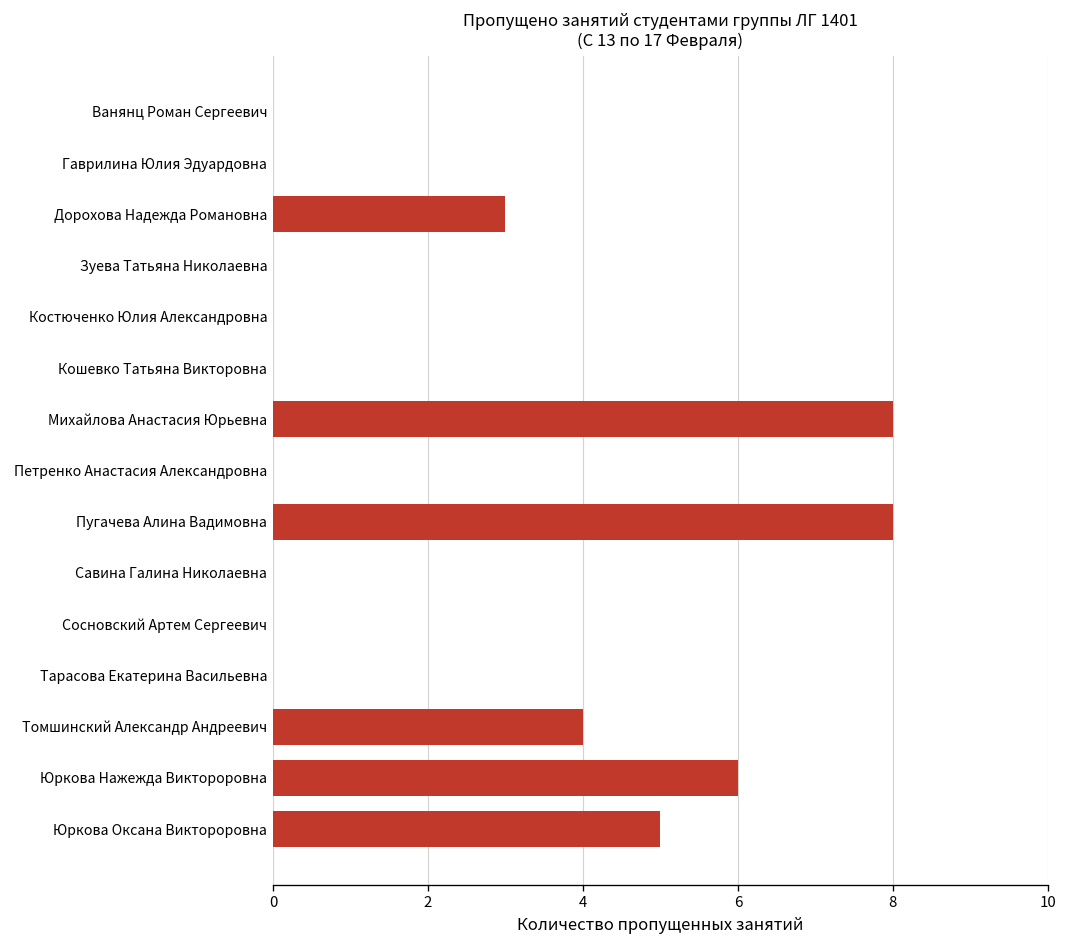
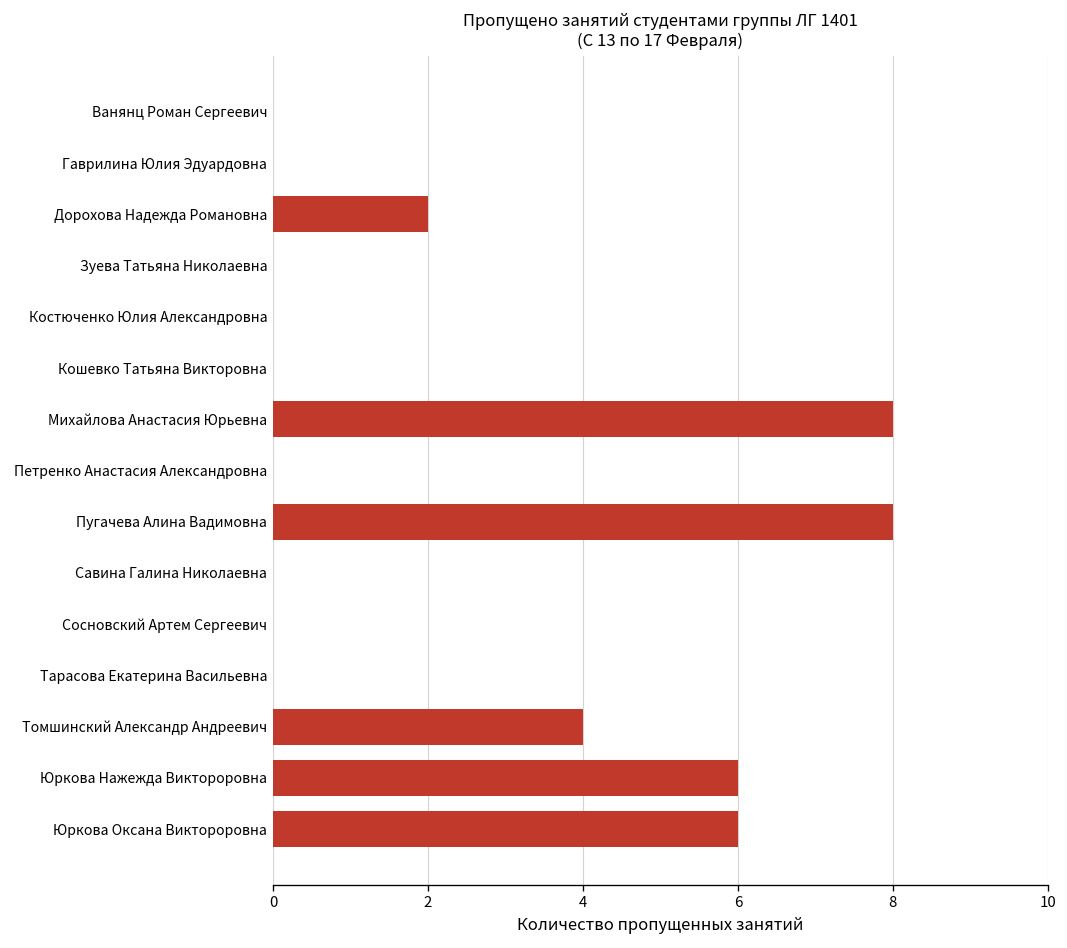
  {
    "Ванянц Роман Сергеевич": 0,
    "Гаврилина Юлия Эдуардовна": 0,
-   "Дорохова Надежда Романовна": 3,
+   "Дорохова Надежда Романовна": 2,
    "Зуева Татьяна Николаевна": 0,
    "Костюченко Юлия Александровна": 0,
    "Кошевко Татьяна Викторовна": 0,
    "Михайлова Анастасия Юрьевна": 8,
    "Петренко Анастасия Александровна": 0,
    "Пугачева Алина Вадимовна": 8,
    "Савина Галина Николаевна": 0,
    "Сосновский Артем Сергеевич": 0,
    "Тарасова Екатерина Васильевна": 0,
    "Томшинский Александр Андреевич": 4,
    "Юркова Нажежда Виктороровна": 6,
-   "Юркова Оксана Виктороровна": 5
+   "Юркова Оксана Виктороровна": 6
  }
